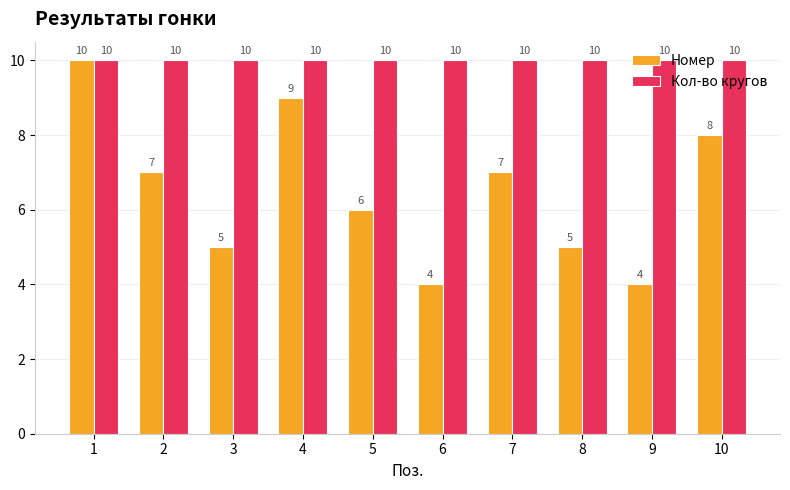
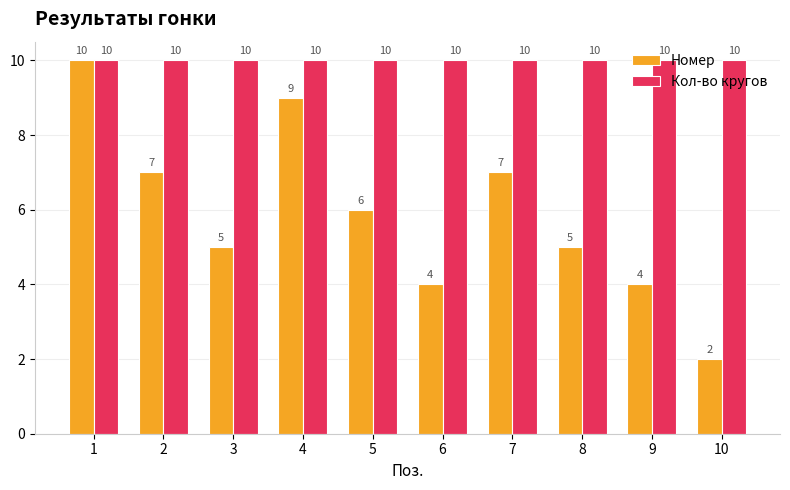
  {
    "Номер": {
      "1": 10,
      "2": 7,
      "3": 5,
      "4": 9,
      "5": 6,
      "6": 4,
      "7": 7,
      "8": 5,
      "9": 4,
-     "10": 8
+     "10": 2
    },
    "Кол-во кругов": {
      "1": 10,
      "2": 10,
      "3": 10,
      "4": 10,
      "5": 10,
      "6": 10,
      "7": 10,
      "8": 10,
      "9": 10,
      "10": 10
    }
  }
